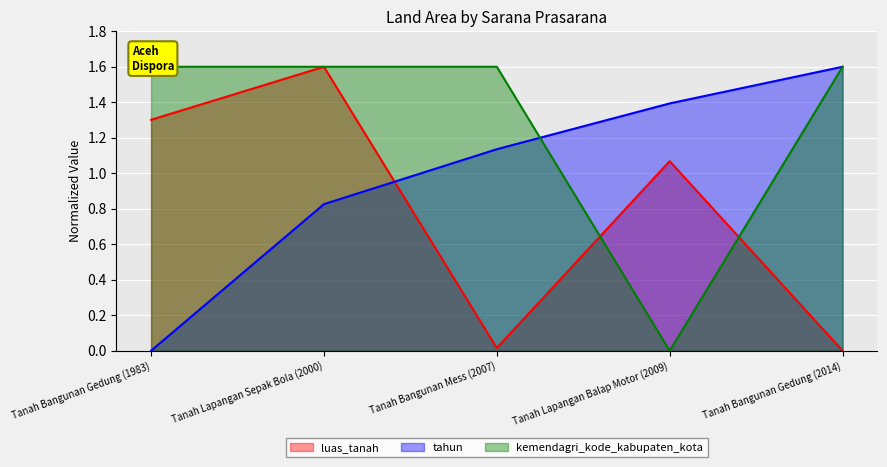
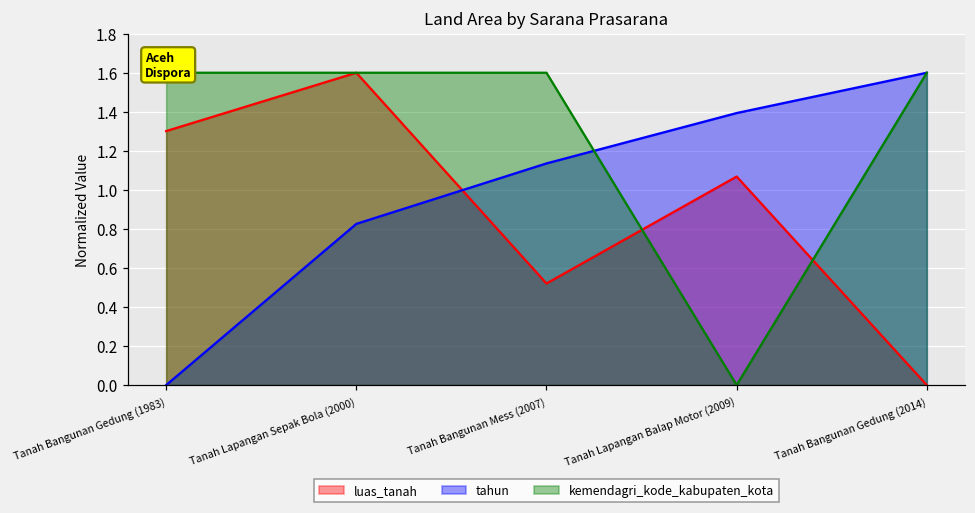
  {
    "luas_tanah": {
      "Tanah Bangunan Gedung (1983)": 1.30,
-     "Tanah Bangunan Mess (2007)": 0.02,
+     "Tanah Bangunan Mess (2007)": 0.52,
      "Tanah Lapangan Balap Motor (2009)": 1.07,
      "Tanah Bangunan Gedung (2014)": 0.00
    },
    "tahun": {
      "Tanah Bangunan Gedung (1983)": 0.00,
      "Tanah Lapangan Sepak Bola (2000)": 0.83,
      "Tanah Bangunan Mess (2007)": 1.14,
      "Tanah Lapangan Balap Motor (2009)": 1.39
    },
    "kemendagri_kode_kabupaten_kota": {
      "Tanah Bangunan Mess (2007)": 1.60,
      "Tanah Lapangan Balap Motor (2009)": 0.00
    }
  }
